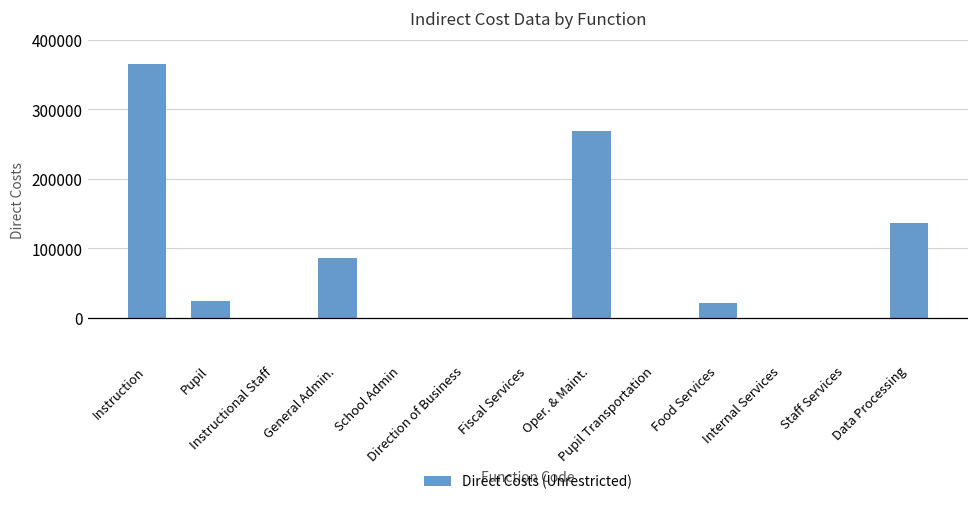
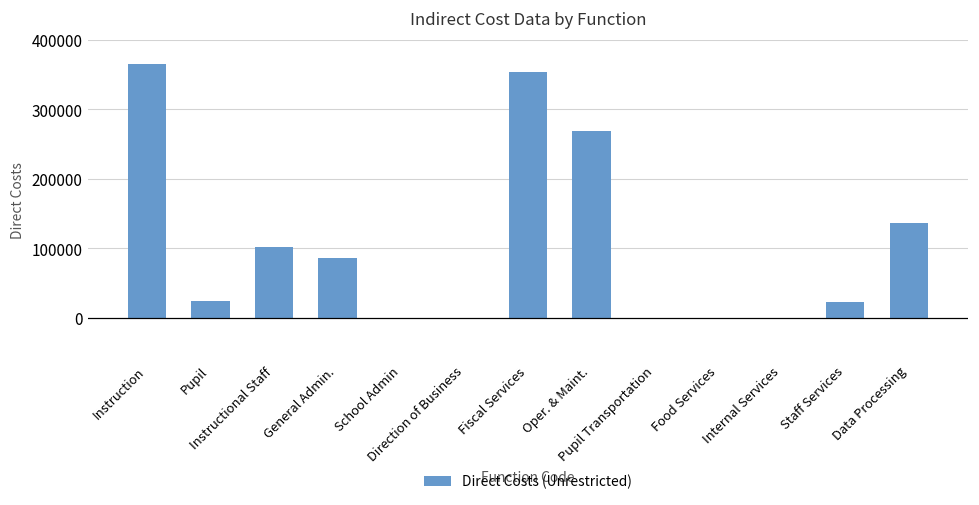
  {
    "Instruction": 370000,
    "Pupil": 20000,
-   "Instructional Staff": 0,
+   "Instructional Staff": 100000,
    "General Admin.": 90000,
    "School Admin": 0,
    "Direction of Business": 0,
-   "Fiscal Services": 0,
+   "Fiscal Services": 350000,
    "Oper. & Maint.": 270000,
    "Pupil Transportation": 0,
-   "Food Services": 20000,
+   "Food Services": 0,
    "Internal Services": 0,
-   "Staff Services": 0,
+   "Staff Services": 20000,
    "Data Processing": 140000
  }
